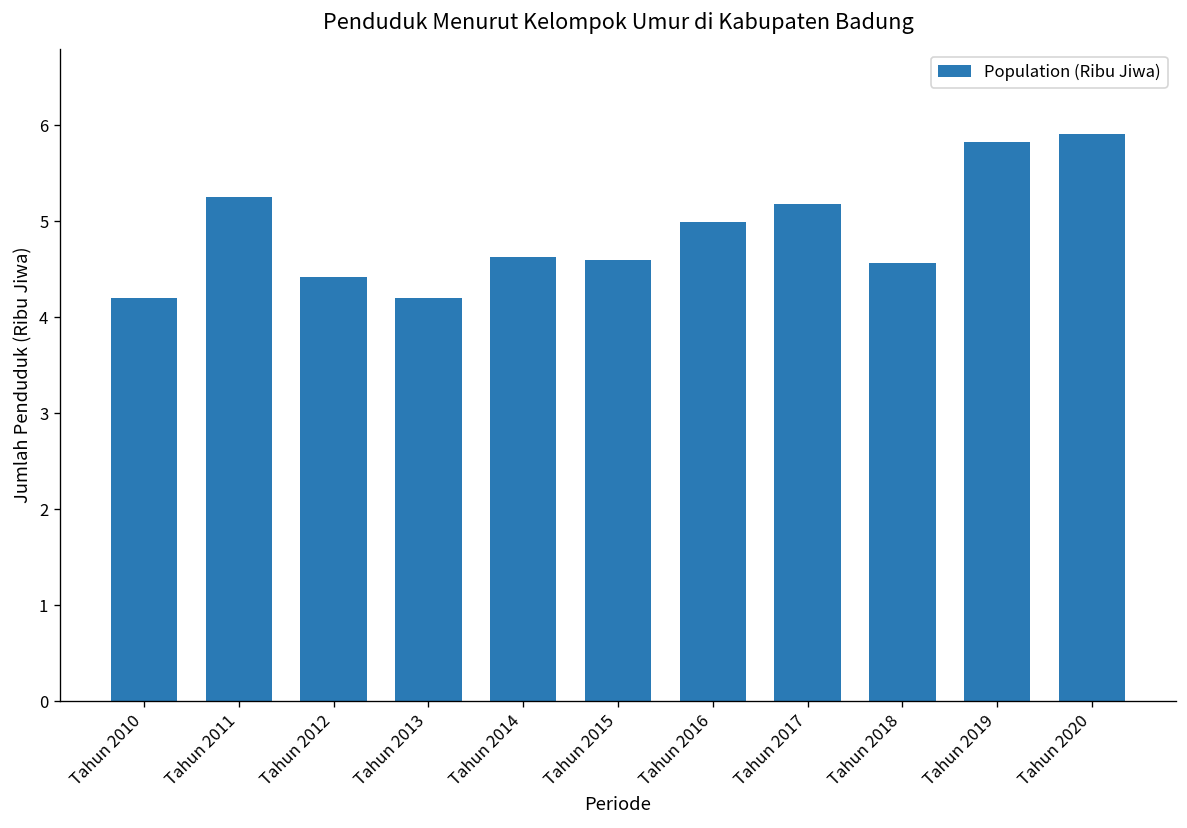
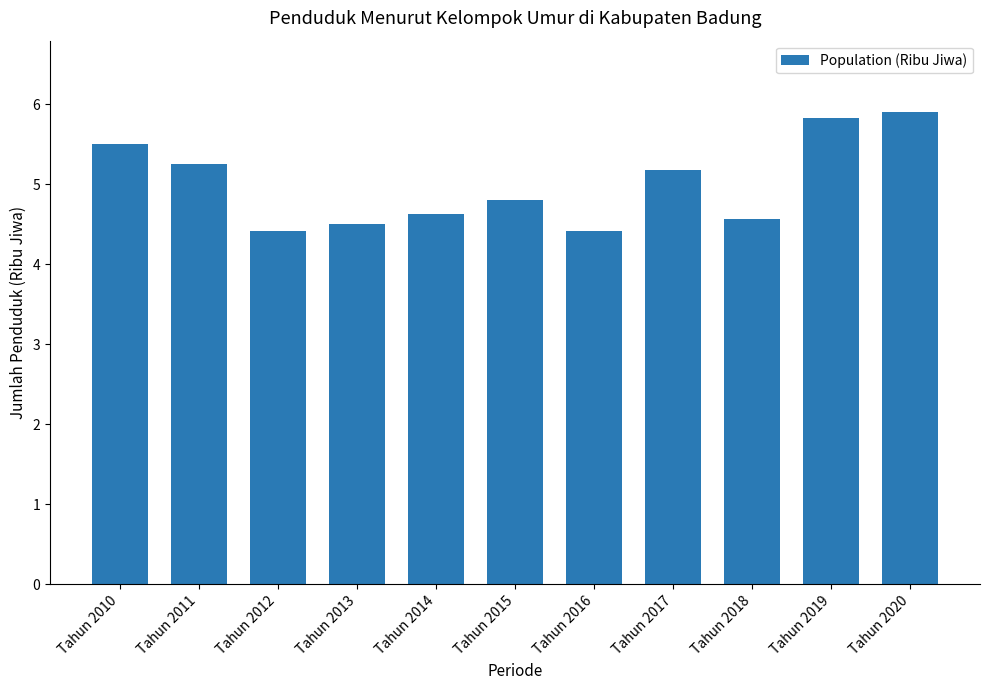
  {
-   "Tahun 2010": 4.2,
+   "Tahun 2010": 5.5,
    "Tahun 2011": 5.3,
    "Tahun 2012": 4.4,
-   "Tahun 2013": 4.2,
+   "Tahun 2013": 4.5,
    "Tahun 2014": 4.6,
-   "Tahun 2015": 4.6,
-   "Tahun 2016": 5.0,
+   "Tahun 2015": 4.8,
+   "Tahun 2016": 4.4,
    "Tahun 2017": 5.2,
    "Tahun 2018": 4.6,
    "Tahun 2019": 5.8,
    "Tahun 2020": 5.9
  }
